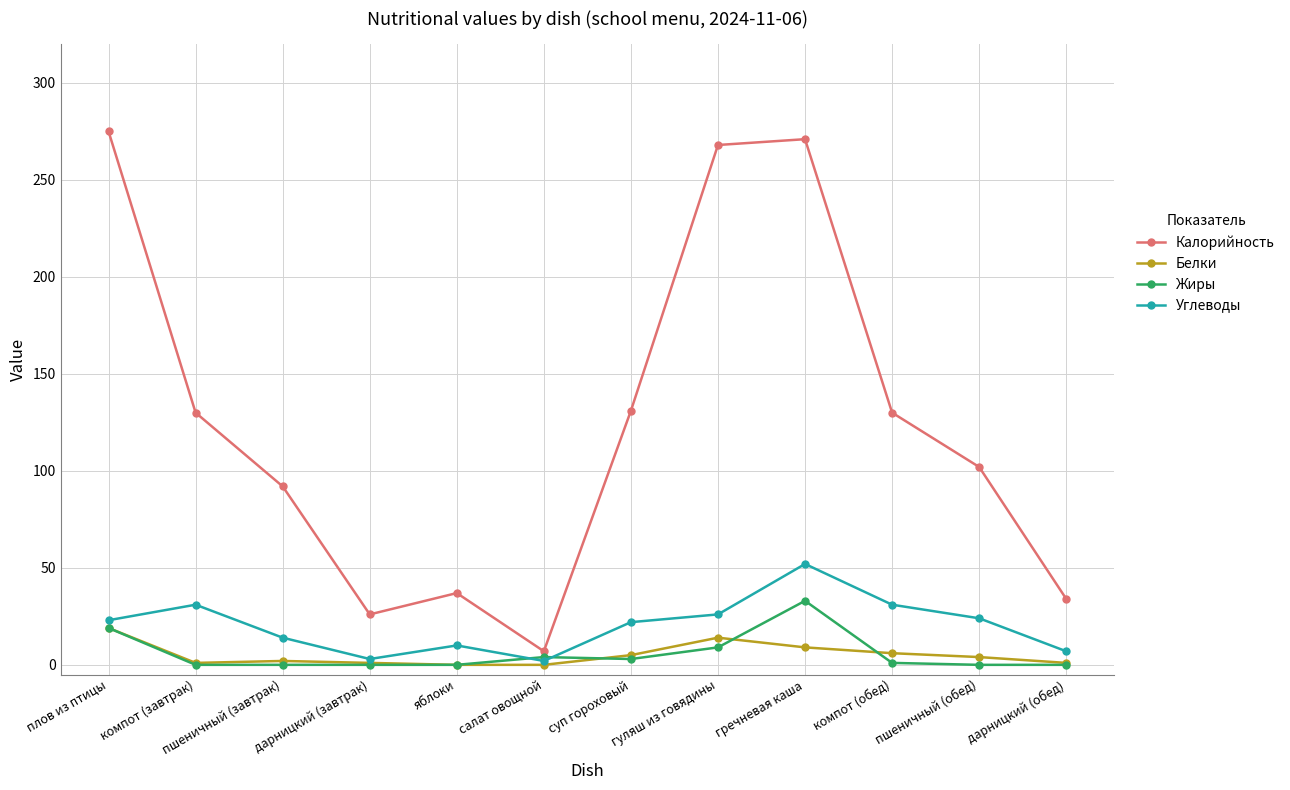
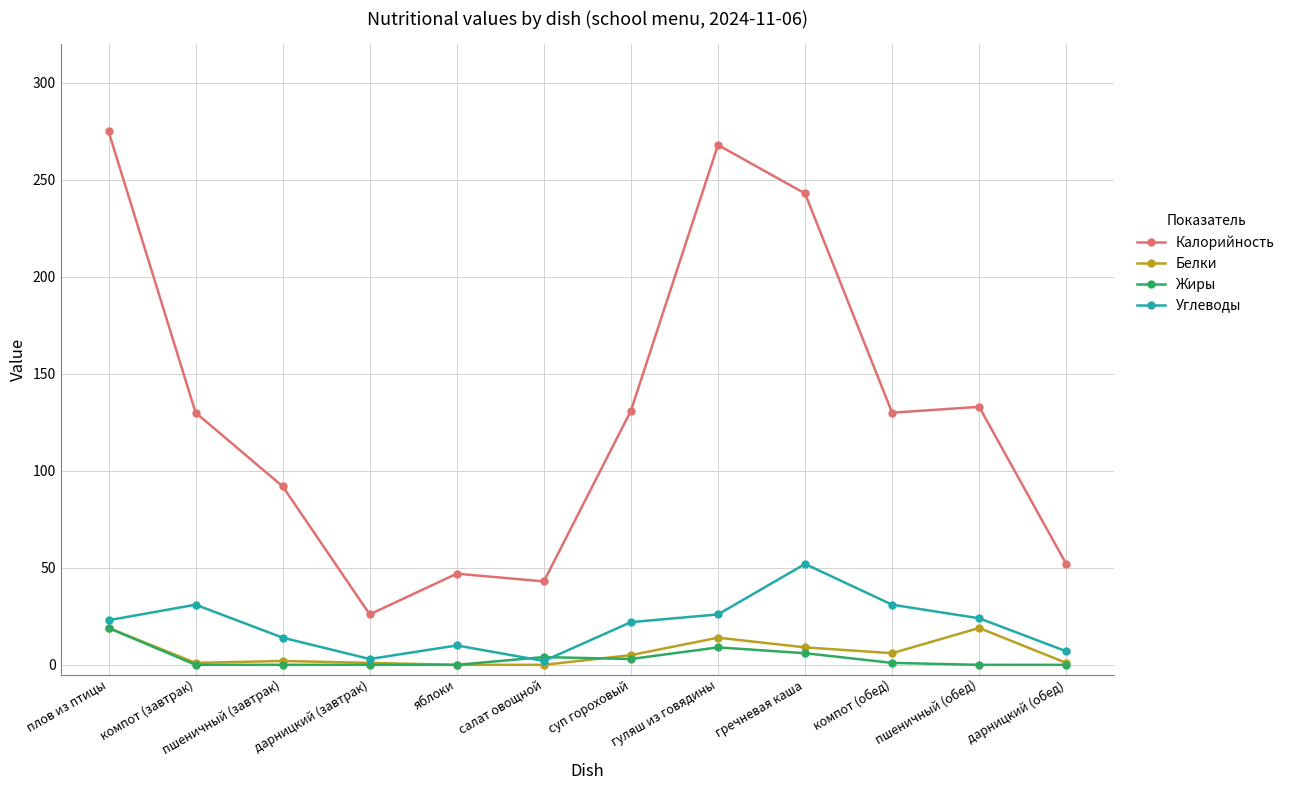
  {
    "Калорийность": {
      "плов из птицы": 275,
      "компот (завтрак)": 130,
      "пшеничный (завтрак)": 92,
      "дарницкий (завтрак)": 26,
-     "яблоки": 37,
-     "салат овощной": 7,
+     "яблоки": 47,
+     "салат овощной": 43,
      "суп гороховый": 131,
      "гуляш из говядины": 268,
-     "гречневая каша": 271,
+     "гречневая каша": 243,
      "компот (обед)": 130,
-     "пшеничный (обед)": 102,
-     "дарницкий (обед)": 34
+     "пшеничный (обед)": 133,
+     "дарницкий (обед)": 52
    },
    "Белки": {
      "пшеничный (завтрак)": 2,
      "салат овощной": 0,
      "суп гороховый": 5,
      "гуляш из говядины": 14,
      "гречневая каша": 9,
      "компот (обед)": 6,
-     "пшеничный (обед)": 4
+     "пшеничный (обед)": 19
    },
    "Жиры": {
      "пшеничный (завтрак)": 0,
      "салат овощной": 4,
      "суп гороховый": 3,
      "гуляш из говядины": 9,
-     "гречневая каша": 33,
+     "гречневая каша": 6,
      "компот (обед)": 1,
      "пшеничный (обед)": 0
    },
    "Углеводы": {
      "плов из птицы": 23,
      "компот (завтрак)": 31,
      "пшеничный (завтрак)": 14,
      "дарницкий (завтрак)": 3,
      "яблоки": 10,
      "салат овощной": 2,
      "суп гороховый": 22,
      "гуляш из говядины": 26,
      "гречневая каша": 52,
      "компот (обед)": 31,
      "пшеничный (обед)": 24,
      "дарницкий (обед)": 7
    }
  }
